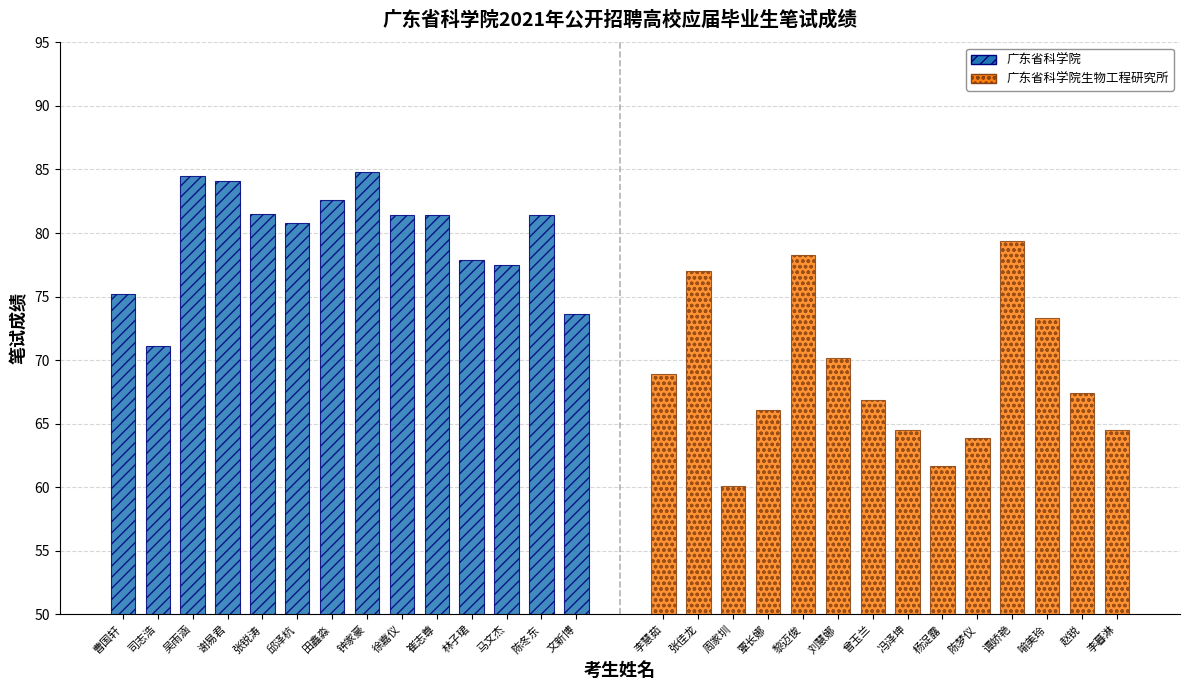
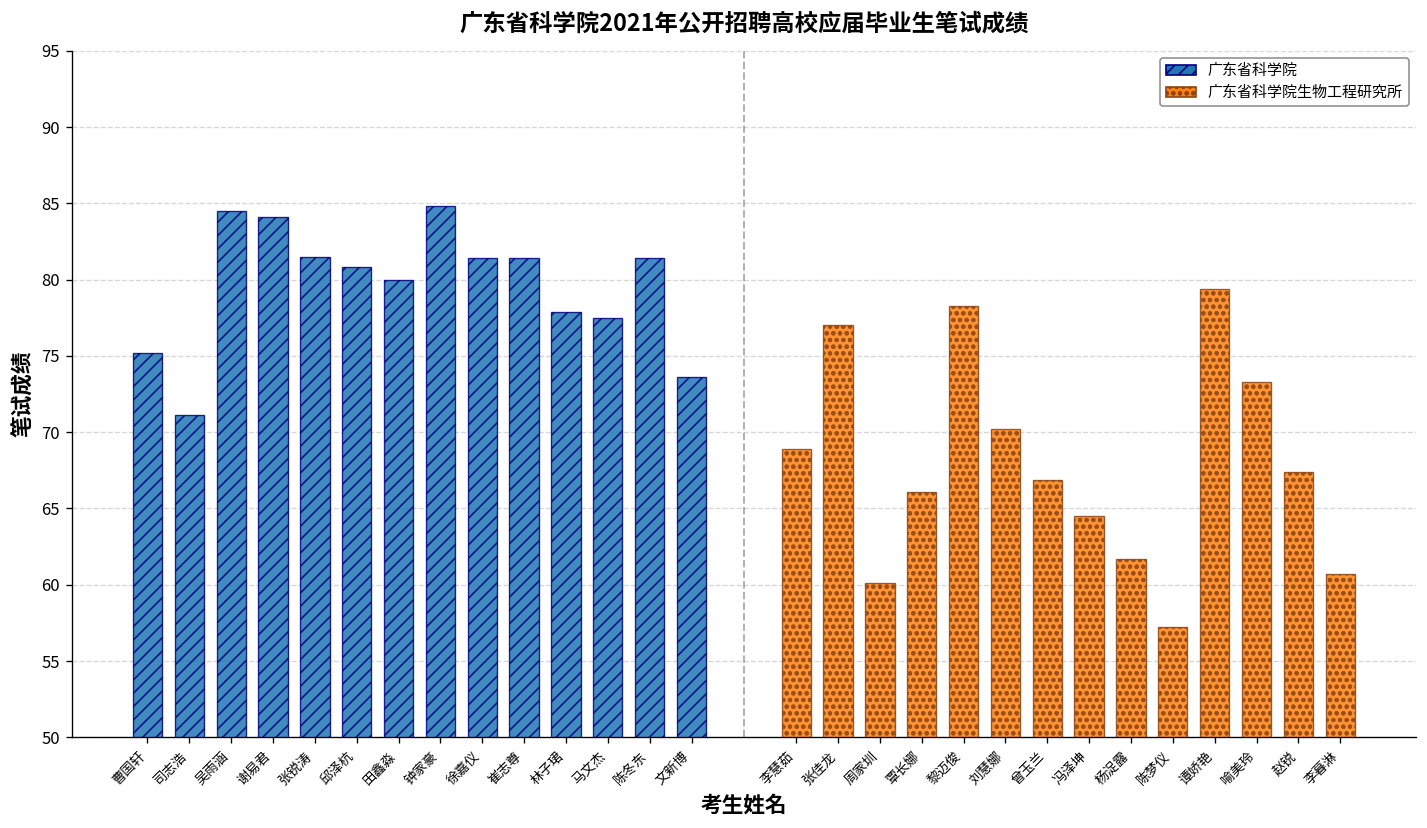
  {
    "广东省科学院": {
      "曹国轩": 75.2,
      "司志浩": 71.1,
      "吴雨涵": 84.5,
      "谢易君": 84.1,
      "张锐涛": 81.5,
      "邱泽杭": 80.8,
-     "田鑫淼": 82.6,
+     "田鑫淼": 80.0,
      "钟家豪": 84.8,
      "徐嘉仪": 81.4,
      "崔志尊": 81.4,
      "林子珺": 77.9,
      "马文杰": 77.5,
      "陈冬东": 81.4,
      "文新博": 73.6
    },
    "广东省科学院生物工程研究所": {
      "李慧茹": 68.9,
      "张佳龙": 77.0,
      "周家圳": 60.1,
      "覃长娜": 66.1,
      "黎迈俊": 78.3,
      "刘慧娜": 70.2,
      "曾玉兰": 66.9,
      "冯泽坤": 64.5,
      "杨浞露": 61.7,
-     "陈梦仪": 63.9,
+     "陈梦仪": 57.2,
      "谭娇艳": 79.4,
      "喻美玲": 73.3,
      "赵锐": 67.4,
-     "李暮淋": 64.5
+     "李暮淋": 60.7
    }
  }
